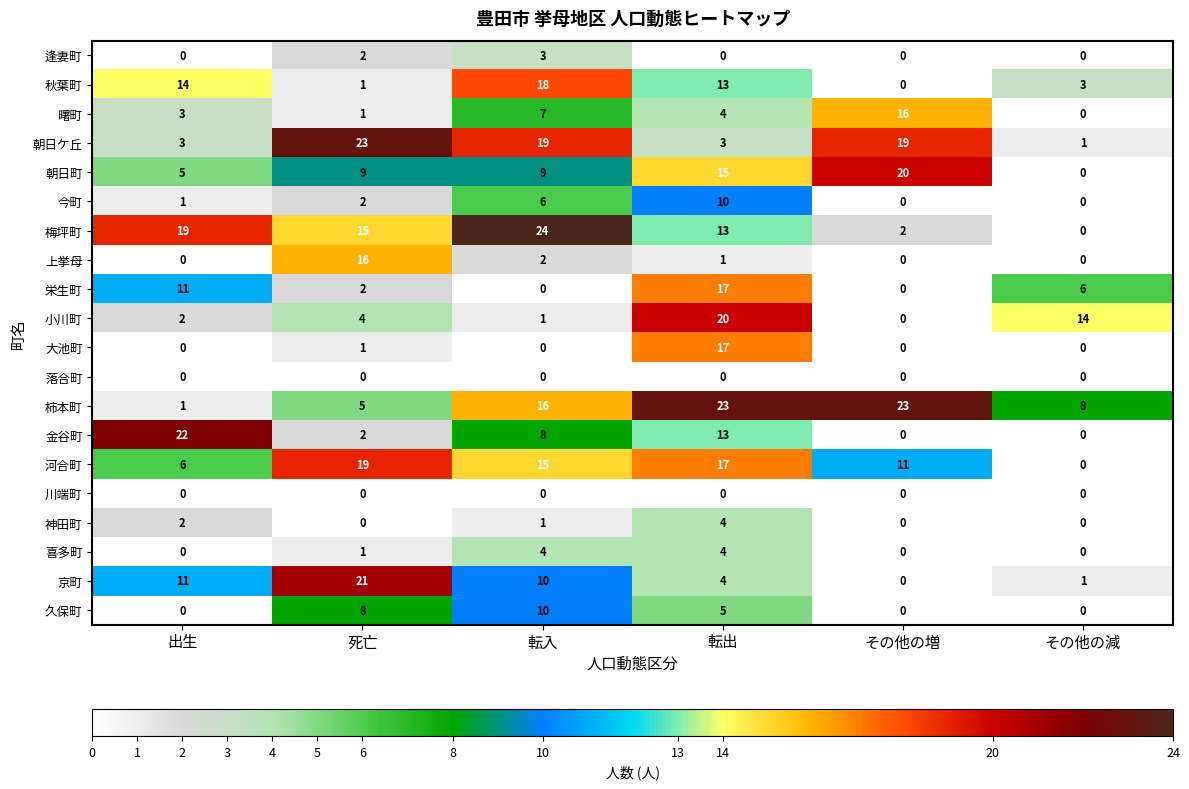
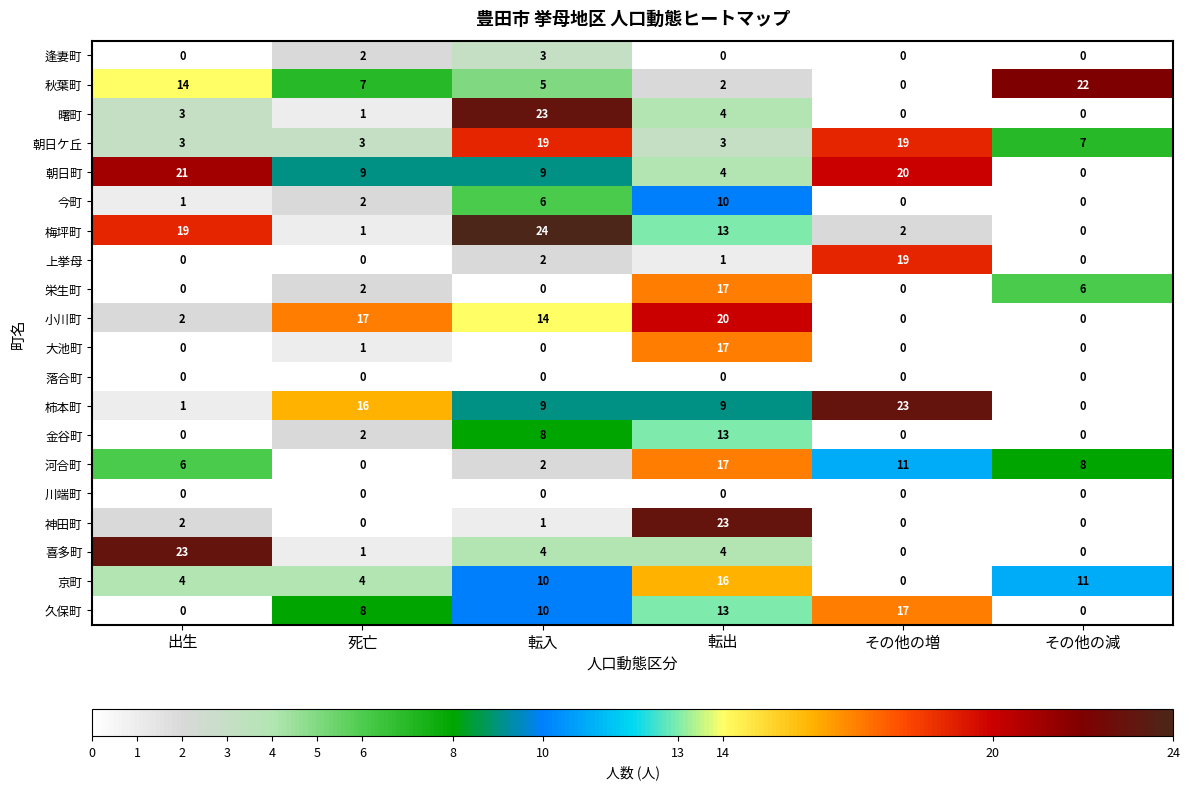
  {
    "逢妻町": {
      "出生": 0,
      "死亡": 2,
      "転入": 3,
      "転出": 0,
      "その他の増": 0,
      "その他の減": 0
    },
    "秋葉町": {
      "出生": 14,
-     "死亡": 1,
-     "転入": 18,
-     "転出": 13,
+     "死亡": 7,
+     "転入": 5,
+     "転出": 2,
      "その他の増": 0,
-     "その他の減": 3
+     "その他の減": 22
    },
    "曙町": {
      "出生": 3,
      "死亡": 1,
-     "転入": 7,
+     "転入": 23,
      "転出": 4,
-     "その他の増": 16,
+     "その他の増": 0,
      "その他の減": 0
    },
    "朝日ケ丘": {
      "出生": 3,
-     "死亡": 23,
+     "死亡": 3,
      "転入": 19,
      "転出": 3,
      "その他の増": 19,
-     "その他の減": 1
+     "その他の減": 7
    },
    "朝日町": {
-     "出生": 5,
+     "出生": 21,
      "死亡": 9,
      "転入": 9,
-     "転出": 15,
+     "転出": 4,
      "その他の増": 20,
      "その他の減": 0
    },
    "今町": {
      "出生": 1,
      "死亡": 2,
      "転入": 6,
      "転出": 10,
      "その他の増": 0,
      "その他の減": 0
    },
    "梅坪町": {
      "出生": 19,
-     "死亡": 15,
+     "死亡": 1,
      "転入": 24,
      "転出": 13,
      "その他の増": 2,
      "その他の減": 0
    },
    "上挙母": {
      "出生": 0,
-     "死亡": 16,
+     "死亡": 0,
      "転入": 2,
      "転出": 1,
-     "その他の増": 0,
+     "その他の増": 19,
      "その他の減": 0
    },
    "栄生町": {
-     "出生": 11,
+     "出生": 0,
      "死亡": 2,
      "転入": 0,
      "転出": 17,
      "その他の増": 0,
      "その他の減": 6
    },
    "小川町": {
      "出生": 2,
-     "死亡": 4,
-     "転入": 1,
+     "死亡": 17,
+     "転入": 14,
      "転出": 20,
      "その他の増": 0,
-     "その他の減": 14
+     "その他の減": 0
    },
    "大池町": {
      "出生": 0,
      "死亡": 1,
      "転入": 0,
      "転出": 17,
      "その他の増": 0,
      "その他の減": 0
    },
    "落合町": {
      "出生": 0,
      "死亡": 0,
      "転入": 0,
      "転出": 0,
      "その他の増": 0,
      "その他の減": 0
    },
    "柿本町": {
      "出生": 1,
-     "死亡": 5,
-     "転入": 16,
-     "転出": 23,
+     "死亡": 16,
+     "転入": 9,
+     "転出": 9,
      "その他の増": 23,
-     "その他の減": 8
+     "その他の減": 0
    },
    "金谷町": {
-     "出生": 22,
+     "出生": 0,
      "死亡": 2,
      "転入": 8,
      "転出": 13,
      "その他の増": 0,
      "その他の減": 0
    },
    "河合町": {
      "出生": 6,
-     "死亡": 19,
-     "転入": 15,
+     "死亡": 0,
+     "転入": 2,
      "転出": 17,
      "その他の増": 11,
-     "その他の減": 0
+     "その他の減": 8
    },
    "川端町": {
      "出生": 0,
      "死亡": 0,
      "転入": 0,
      "転出": 0,
      "その他の増": 0,
      "その他の減": 0
    },
    "神田町": {
      "出生": 2,
      "死亡": 0,
      "転入": 1,
-     "転出": 4,
+     "転出": 23,
      "その他の増": 0,
      "その他の減": 0
    },
    "喜多町": {
-     "出生": 0,
+     "出生": 23,
      "死亡": 1,
      "転入": 4,
      "転出": 4,
      "その他の増": 0,
      "その他の減": 0
    },
    "京町": {
-     "出生": 11,
-     "死亡": 21,
+     "出生": 4,
+     "死亡": 4,
      "転入": 10,
-     "転出": 4,
+     "転出": 16,
      "その他の増": 0,
-     "その他の減": 1
+     "その他の減": 11
    },
    "久保町": {
      "出生": 0,
      "死亡": 8,
      "転入": 10,
-     "転出": 5,
-     "その他の増": 0,
+     "転出": 13,
+     "その他の増": 17,
      "その他の減": 0
    }
  }
